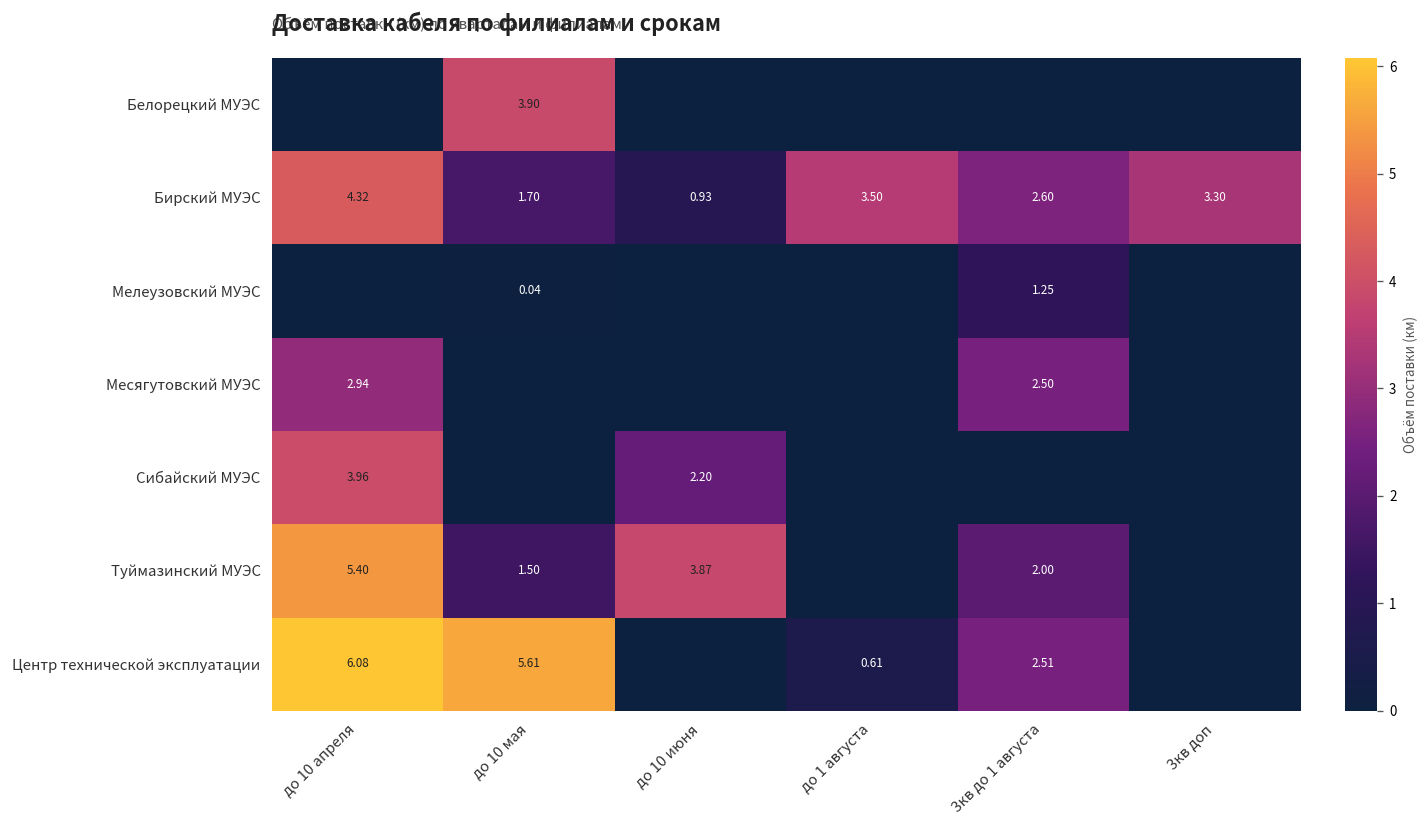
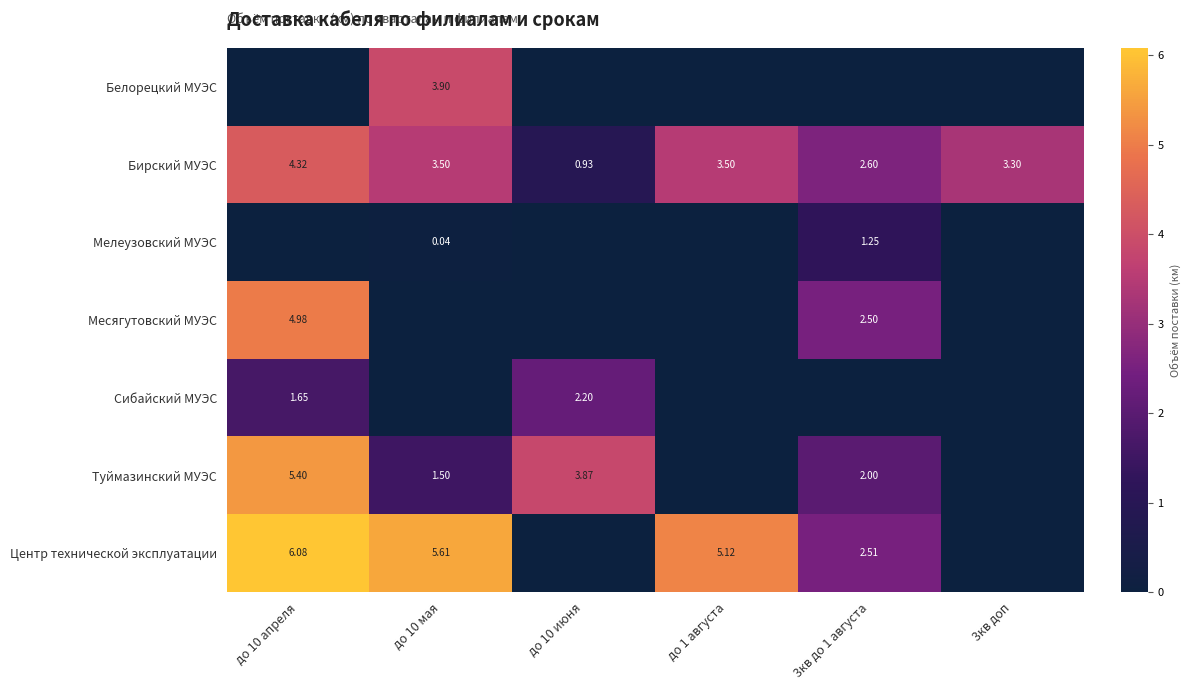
  {
    "Белорецкий МУЭС": {
      "до 10 мая": 3.90
    },
    "Бирский МУЭС": {
      "до 10 апреля": 4.32,
-     "до 10 мая": 1.70,
+     "до 10 мая": 3.50,
      "до 10 июня": 0.93,
      "до 1 августа": 3.50,
      "3кв до 1 августа": 2.60,
      "3кв доп": 3.30
    },
    "Мелеузовский МУЭС": {
      "до 10 мая": 0.04,
      "3кв до 1 августа": 1.25
    },
    "Месягутовский МУЭС": {
-     "до 10 апреля": 2.94,
+     "до 10 апреля": 4.98,
      "3кв до 1 августа": 2.50
    },
    "Сибайский МУЭС": {
-     "до 10 апреля": 3.96,
+     "до 10 апреля": 1.65,
      "до 10 июня": 2.20
    },
    "Туймазинский МУЭС": {
      "до 10 апреля": 5.40,
      "до 10 мая": 1.50,
      "до 10 июня": 3.87,
      "3кв до 1 августа": 2.00
    },
    "Центр технической эксплуатации": {
      "до 10 апреля": 6.08,
      "до 10 мая": 5.61,
-     "до 1 августа": 0.61,
+     "до 1 августа": 5.12,
      "3кв до 1 августа": 2.51
    }
  }
